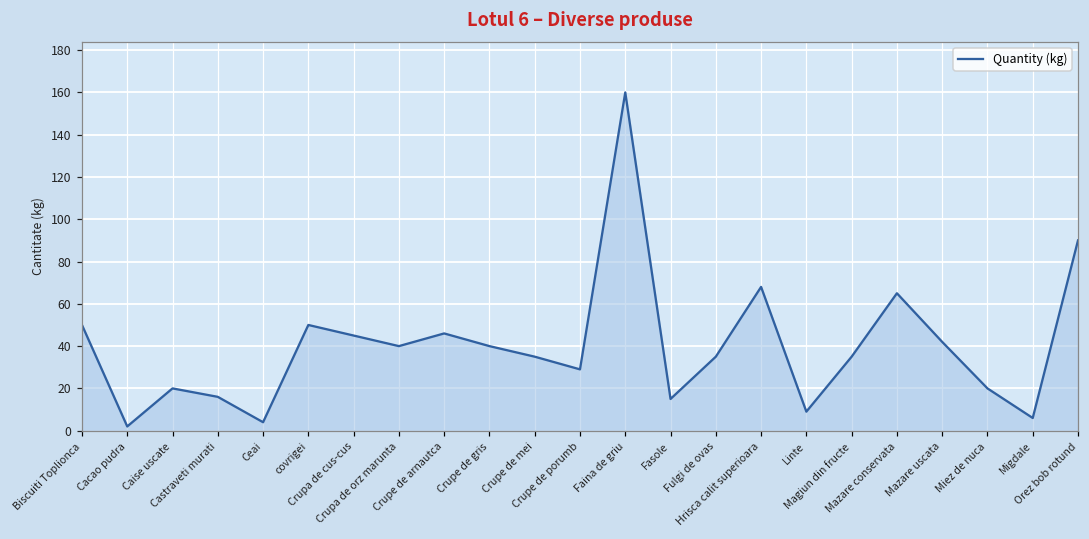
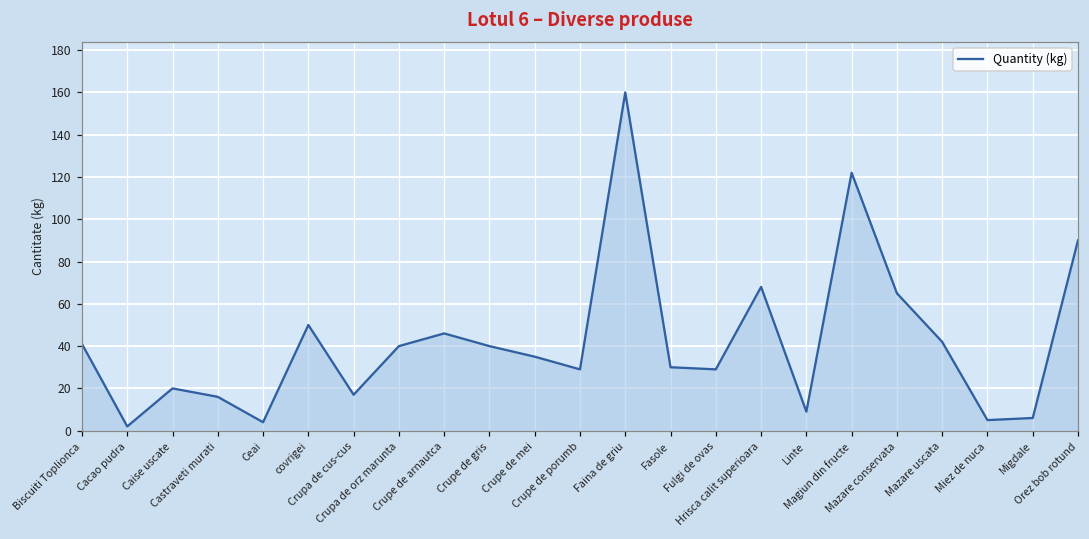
  {
-   "Biscuiti Toplionca": 50,
+   "Biscuiti Toplionca": 41,
    "Cacao pudra": 2,
    "Caise uscate": 20,
    "Castraveti murati": 16,
    "Ceai": 4,
    "covrigei": 50,
-   "Crupa de cus-cus": 45,
+   "Crupa de cus-cus": 17,
    "Crupa de orz marunta": 40,
    "Crupe de arnautca": 46,
    "Crupe de gris": 40,
    "Crupe de mei": 35,
    "Crupe de porumb": 29,
    "Faina de griu": 160,
-   "Fasole": 15,
-   "Fulgi de ovas": 35,
+   "Fasole": 30,
+   "Fulgi de ovas": 29,
    "Hrisca calit superioara": 68,
    "Linte": 9,
-   "Magiun din fructe": 35,
+   "Magiun din fructe": 122,
    "Mazare conservata": 65,
    "Mazare uscata": 42,
-   "Miez de nuca": 20,
+   "Miez de nuca": 5,
    "Migdale": 6,
    "Orez bob rotund": 90
  }
